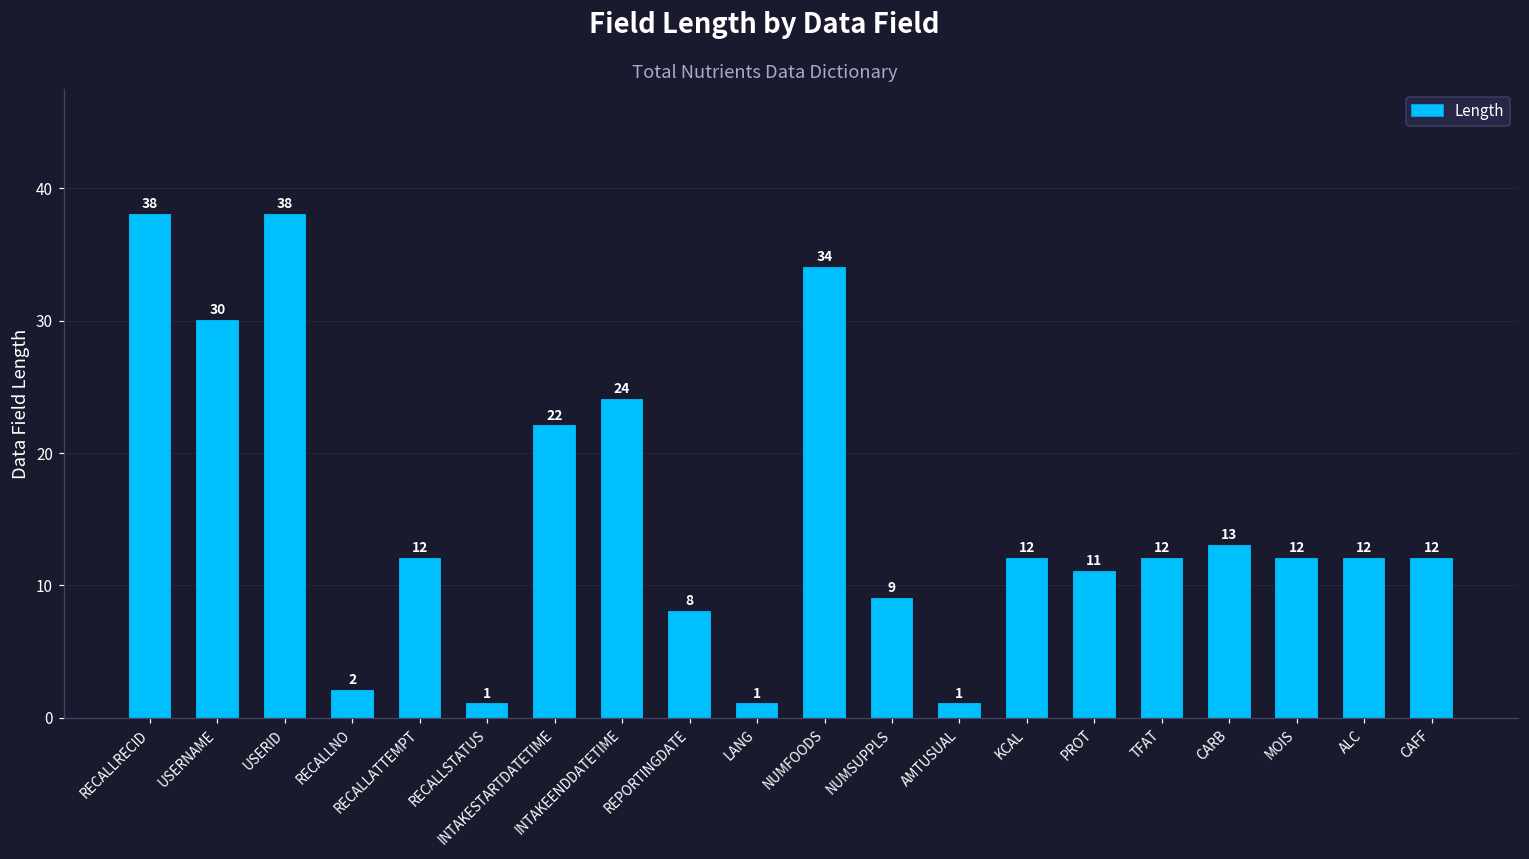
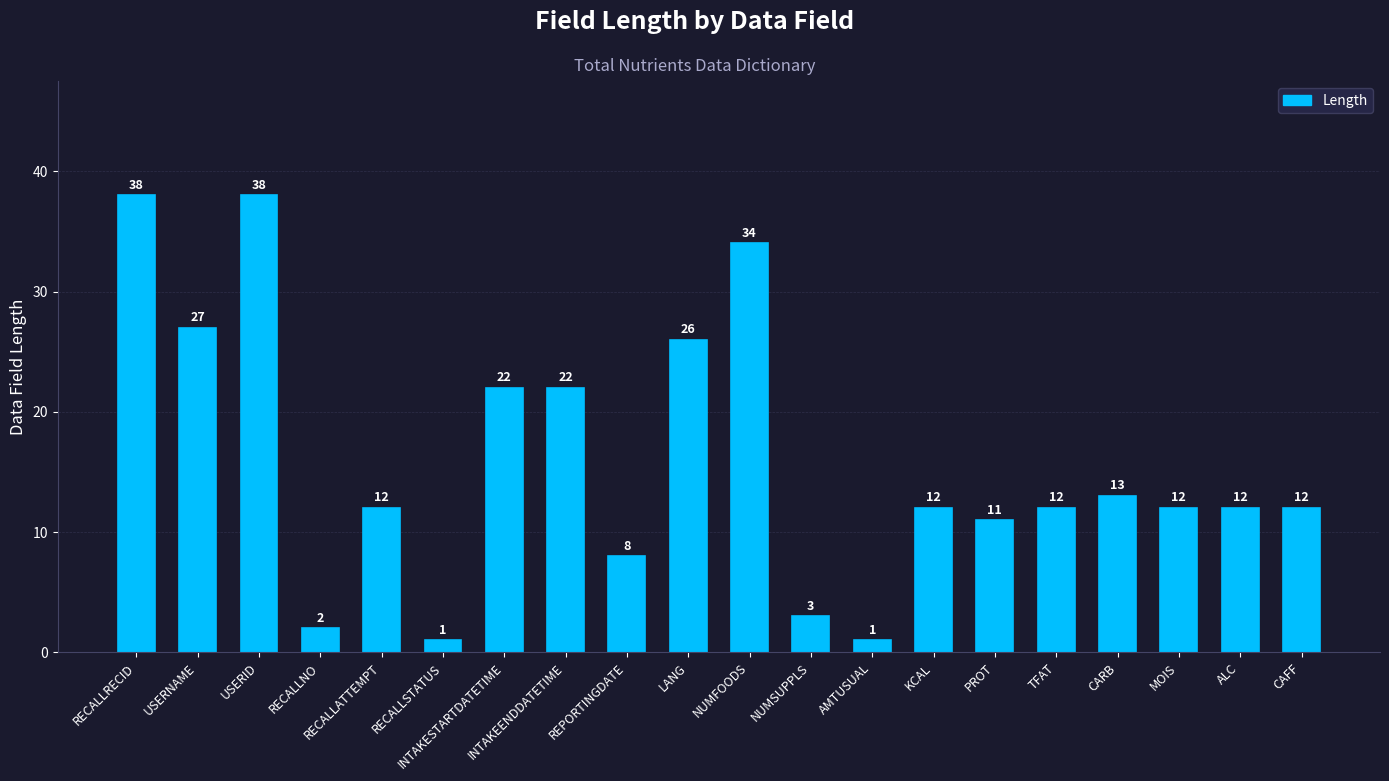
  {
    "RECALLRECID": 38,
-   "USERNAME": 30,
+   "USERNAME": 27,
    "USERID": 38,
    "RECALLNO": 2,
    "RECALLATTEMPT": 12,
    "RECALLSTATUS": 1,
    "INTAKESTARTDATETIME": 22,
-   "INTAKEENDDATETIME": 24,
+   "INTAKEENDDATETIME": 22,
    "REPORTINGDATE": 8,
-   "LANG": 1,
+   "LANG": 26,
    "NUMFOODS": 34,
-   "NUMSUPPLS": 9,
+   "NUMSUPPLS": 3,
    "AMTUSUAL": 1,
    "KCAL": 12,
    "PROT": 11,
    "TFAT": 12,
    "CARB": 13,
    "MOIS": 12,
    "ALC": 12,
    "CAFF": 12
  }
